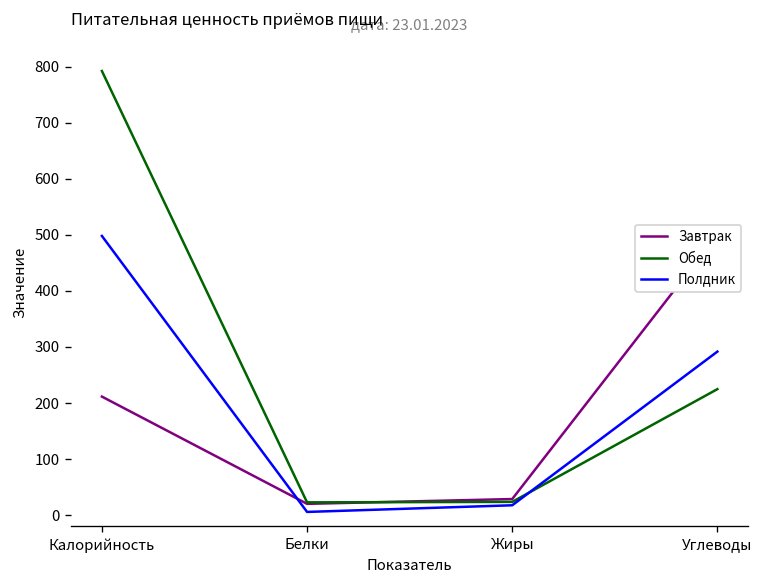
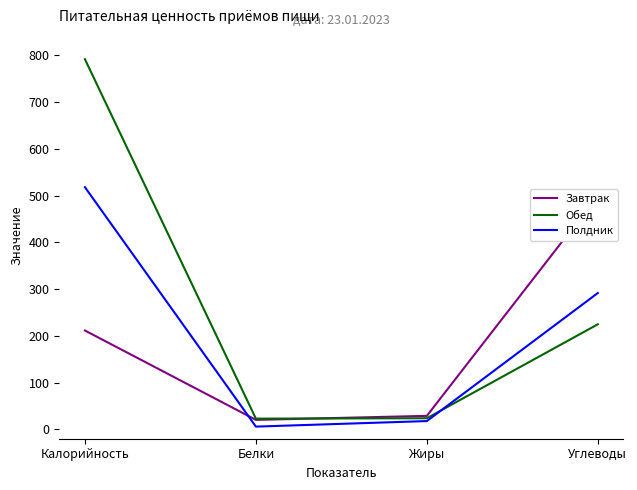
  {
    "Завтрак": {
      "Калорийность": 210
    },
    "Обед": {
      "Калорийность": 790,
      "Углеводы": 220
    },
    "Полдник": {
-     "Калорийность": 500,
+     "Калорийность": 520,
      "Белки": 10,
      "Жиры": 20,
      "Углеводы": 290
    }
  }
